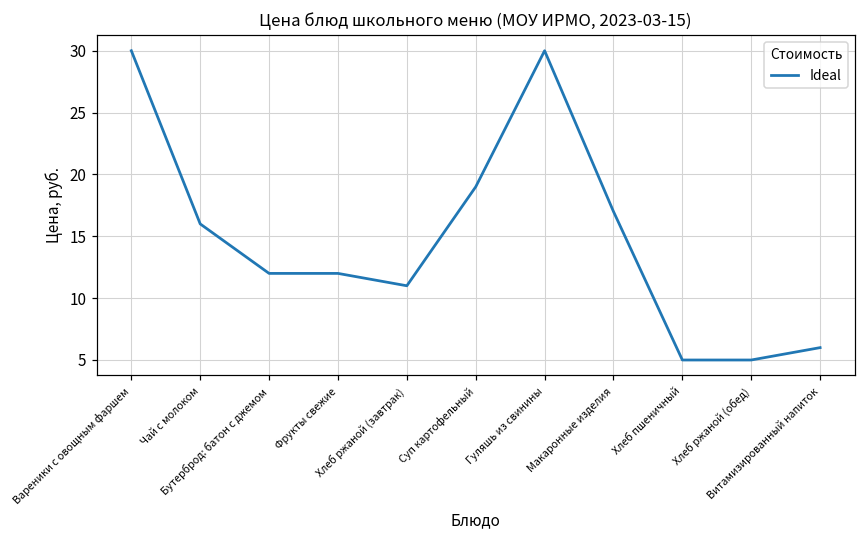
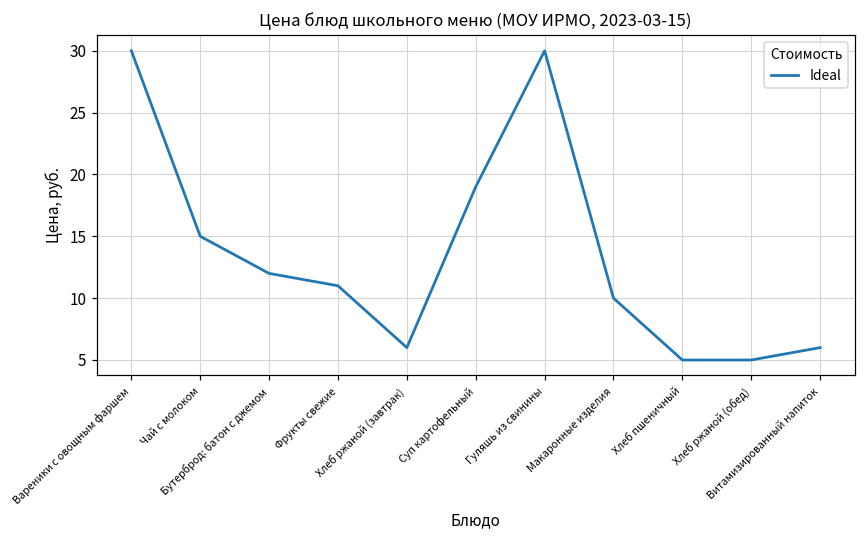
  {
    "Вареники с овощным фаршем": 30,
-   "Чай с молоком": 16,
+   "Чай с молоком": 15,
    "Бутерброд: батон с джемом": 12,
-   "Фрукты свежие": 12,
-   "Хлеб ржаной (завтрак)": 11,
+   "Фрукты свежие": 11,
+   "Хлеб ржаной (завтрак)": 6,
    "Суп картофельный": 19,
    "Гуляшь из свинины": 30,
-   "Макаронные изделия": 17,
+   "Макаронные изделия": 10,
    "Хлеб пшеничный": 5,
    "Хлеб ржаной (обед)": 5,
    "Витамизированный напиток": 6
  }
